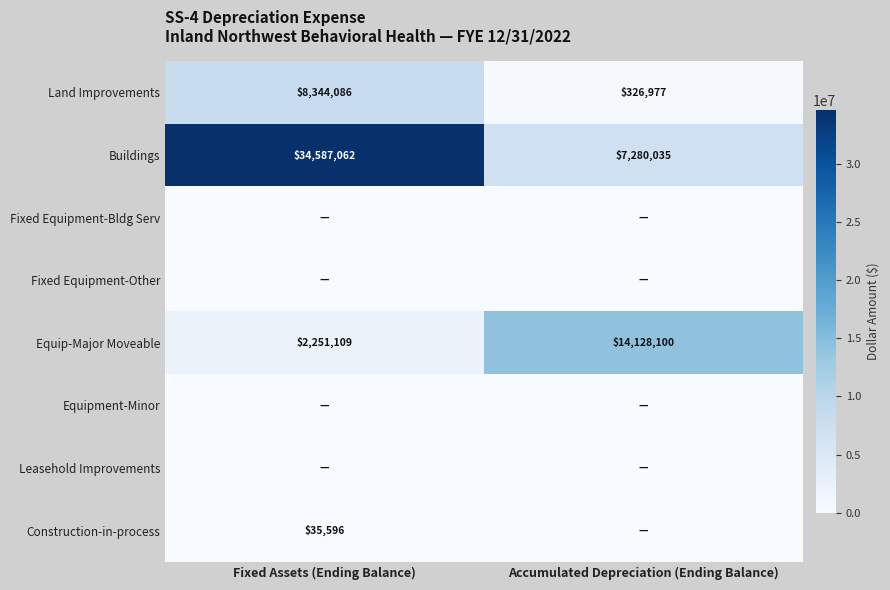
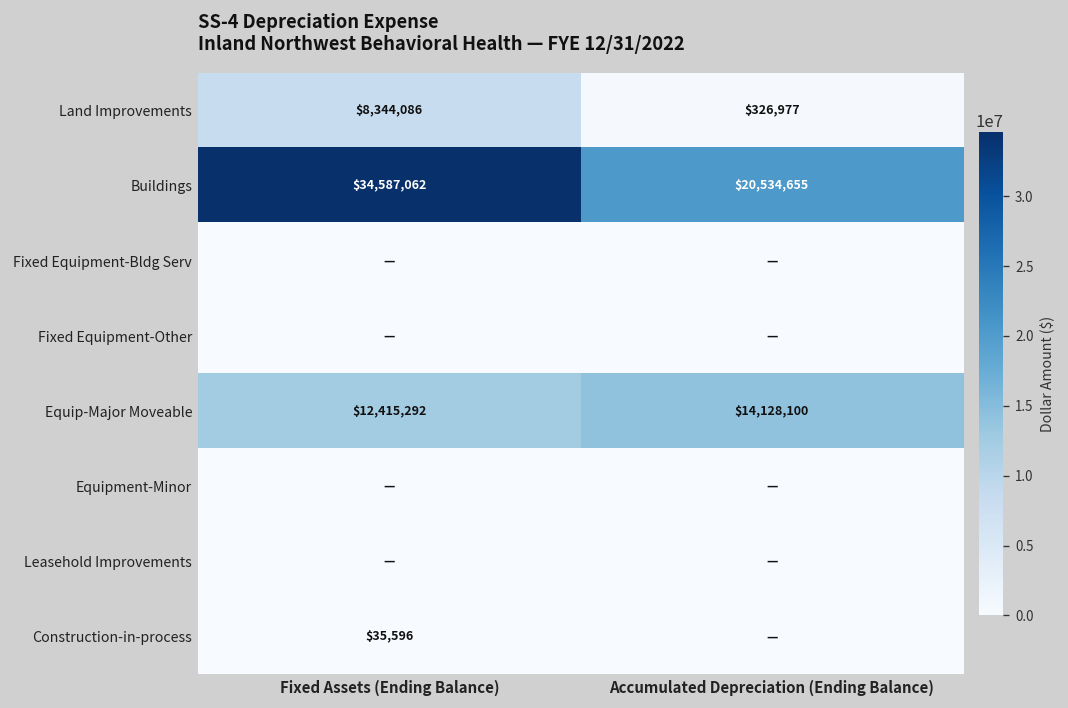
  {
    "Land Improvements": {
      "Fixed Assets (Ending Balance)": "$8,344,086",
      "Accumulated Depreciation (Ending Balance)": "$326,977"
    },
    "Buildings": {
      "Fixed Assets (Ending Balance)": "$34,587,062",
-     "Accumulated Depreciation (Ending Balance)": "$7,280,035"
+     "Accumulated Depreciation (Ending Balance)": "$20,534,655"
    },
    "Equip-Major Moveable": {
-     "Fixed Assets (Ending Balance)": "$2,251,109",
+     "Fixed Assets (Ending Balance)": "$12,415,292",
      "Accumulated Depreciation (Ending Balance)": "$14,128,100"
    },
    "Construction-in-process": {
      "Fixed Assets (Ending Balance)": "$35,596"
    }
  }
